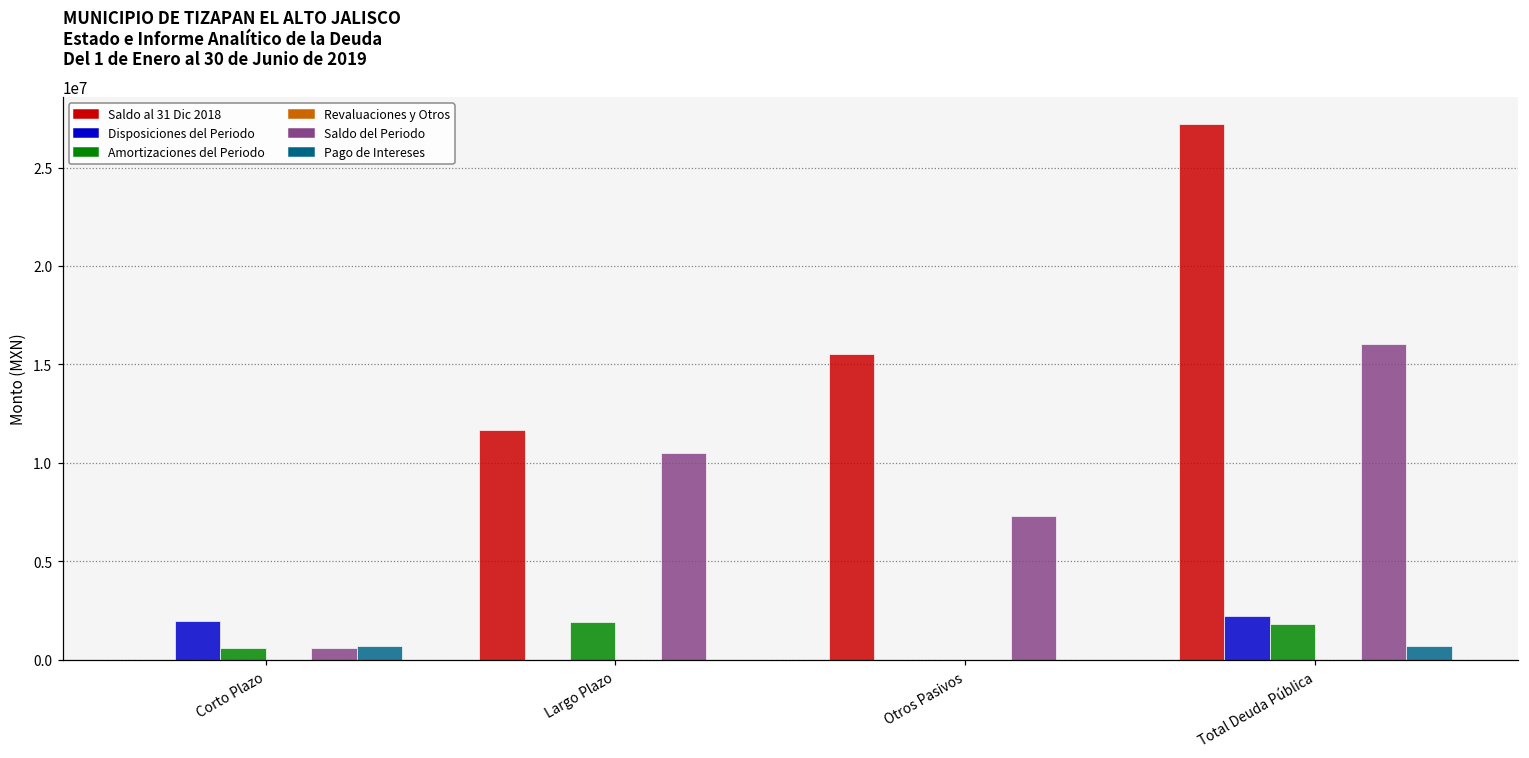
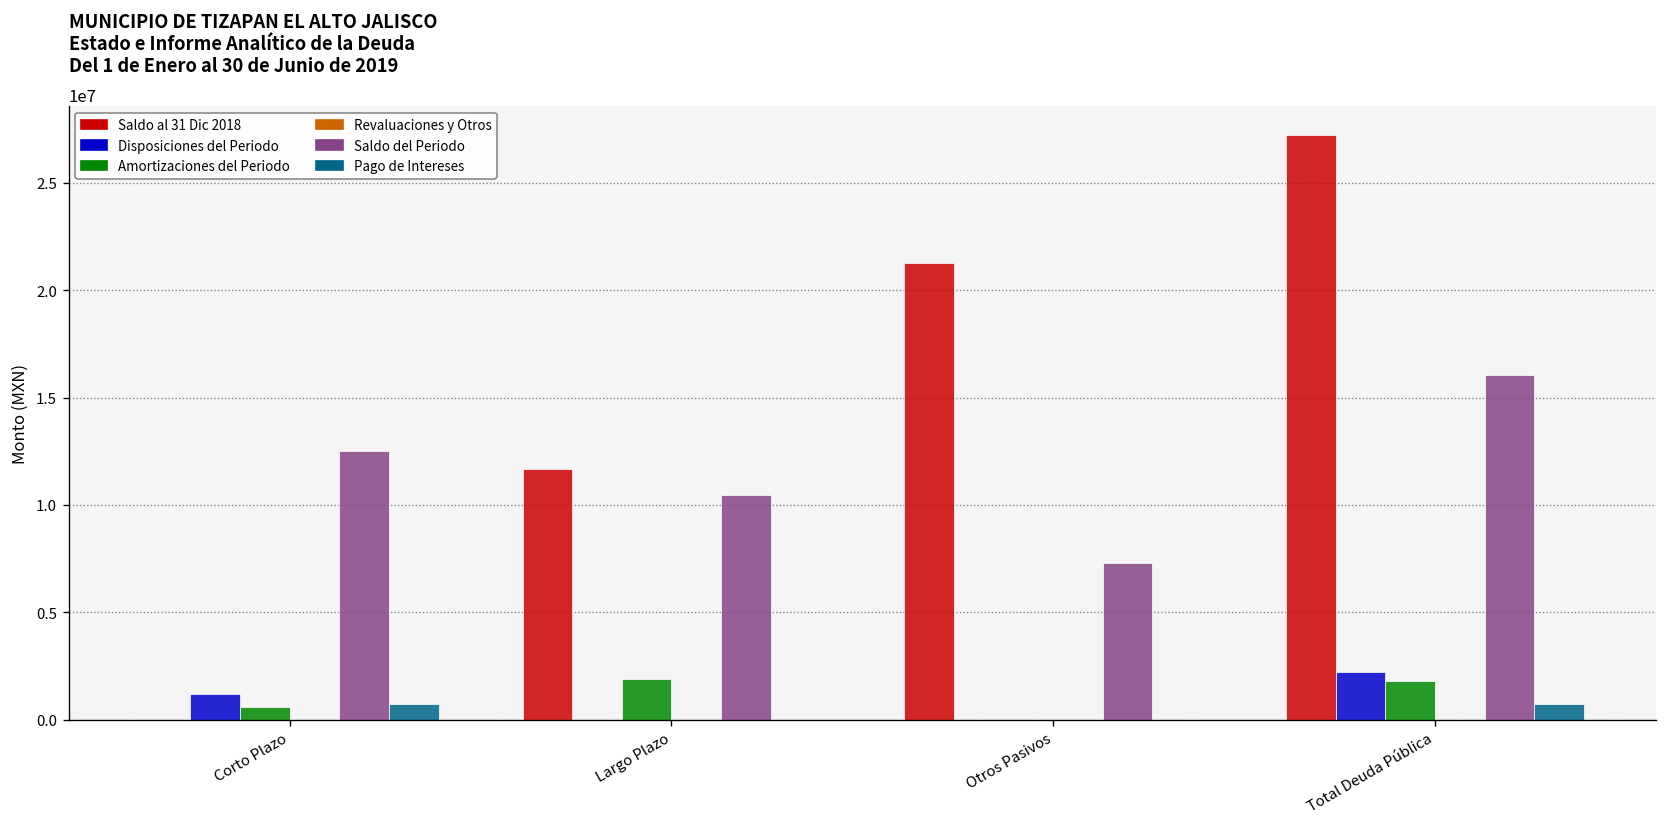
  {
    "Saldo al 31 Dic 2018": {
      "Corto Plazo": 0,
      "Largo Plazo": 11700000,
-     "Otros Pasivos": 15500000,
+     "Otros Pasivos": 21300000,
      "Total Deuda Pública": 27200000
    },
    "Disposiciones del Periodo": {
-     "Corto Plazo": 2000000,
+     "Corto Plazo": 1200000,
      "Largo Plazo": 0,
      "Otros Pasivos": 0,
      "Total Deuda Pública": 2200000
    },
    "Amortizaciones del Periodo": {
      "Corto Plazo": 600000,
      "Largo Plazo": 1900000,
      "Otros Pasivos": 0,
      "Total Deuda Pública": 1800000
    },
    "Revaluaciones y Otros": {
      "Corto Plazo": 0,
      "Largo Plazo": 0,
      "Otros Pasivos": 0,
      "Total Deuda Pública": 0
    },
    "Saldo del Periodo": {
-     "Corto Plazo": 600000,
+     "Corto Plazo": 12500000,
      "Largo Plazo": 10500000,
      "Otros Pasivos": 7300000,
      "Total Deuda Pública": 16000000
    },
    "Pago de Intereses": {
      "Corto Plazo": 700000,
      "Largo Plazo": 0,
      "Otros Pasivos": 0,
      "Total Deuda Pública": 700000
    }
  }
